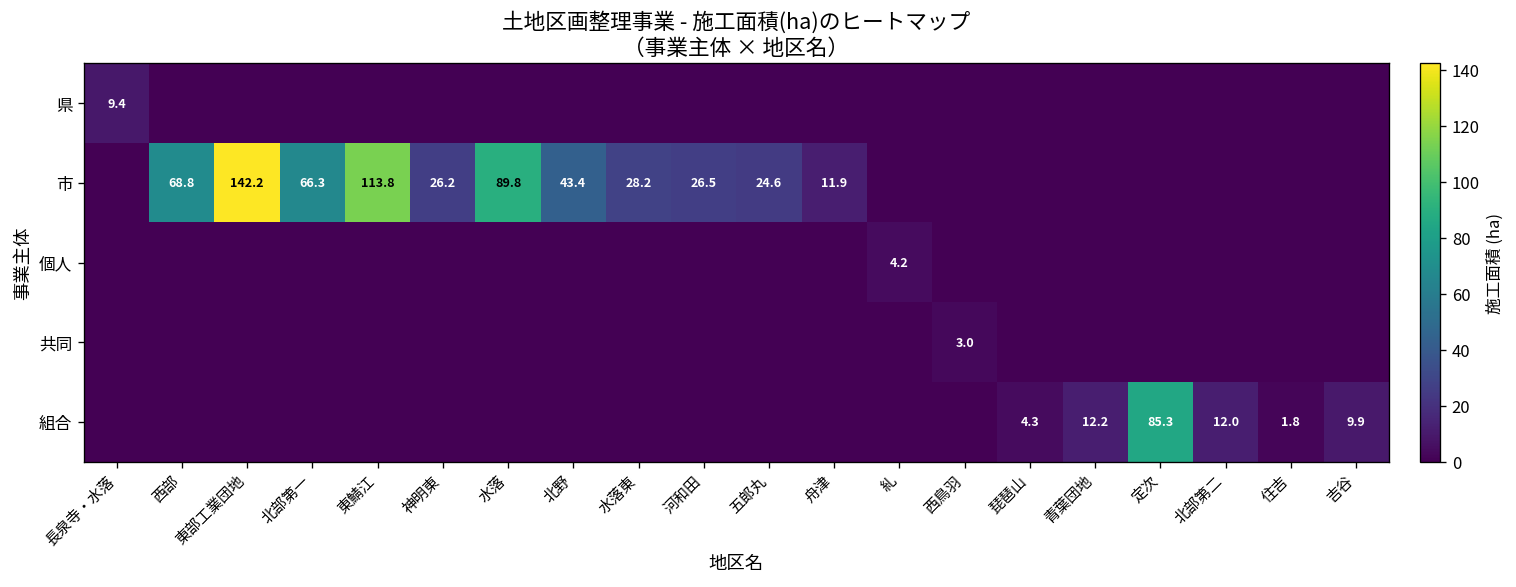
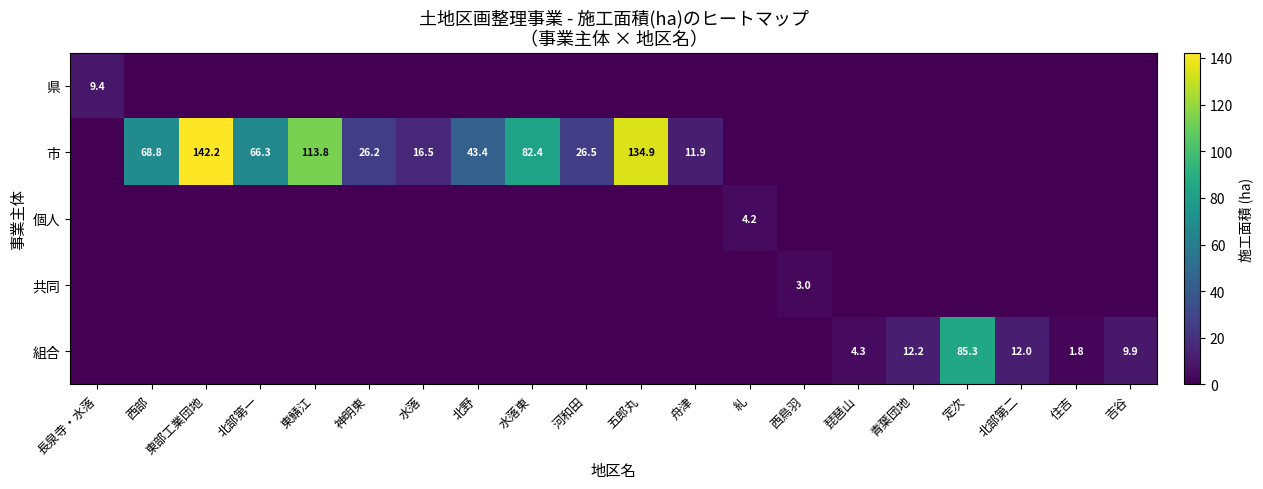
  {
    "県": {
      "長泉寺・水落": 9.4
    },
    "市": {
      "西部": 68.8,
      "東部工業団地": 142.2,
      "北部第一": 66.3,
      "東鯖江": 113.8,
      "神明東": 26.2,
-     "水落": 89.8,
+     "水落": 16.5,
      "北野": 43.4,
-     "水落東": 28.2,
+     "水落東": 82.4,
      "河和田": 26.5,
-     "五郎丸": 24.6,
+     "五郎丸": 134.9,
      "舟津": 11.9
    },
    "個人": {
      "糺": 4.2
    },
    "共同": {
      "西鳥羽": 3.0
    },
    "組合": {
      "琵琶山": 4.3,
      "青葉団地": 12.2,
      "定次": 85.3,
      "北部第二": 12.0,
      "住吉": 1.8,
      "吉谷": 9.9
    }
  }
